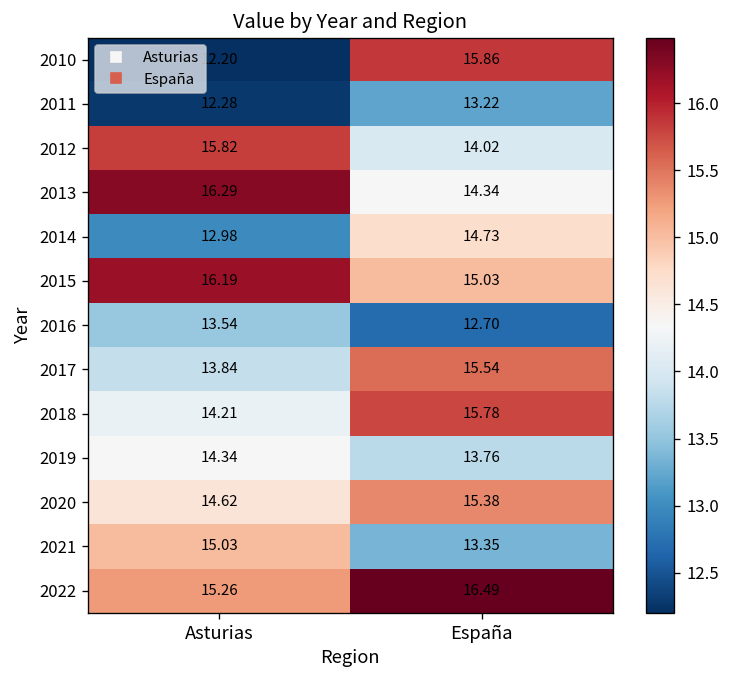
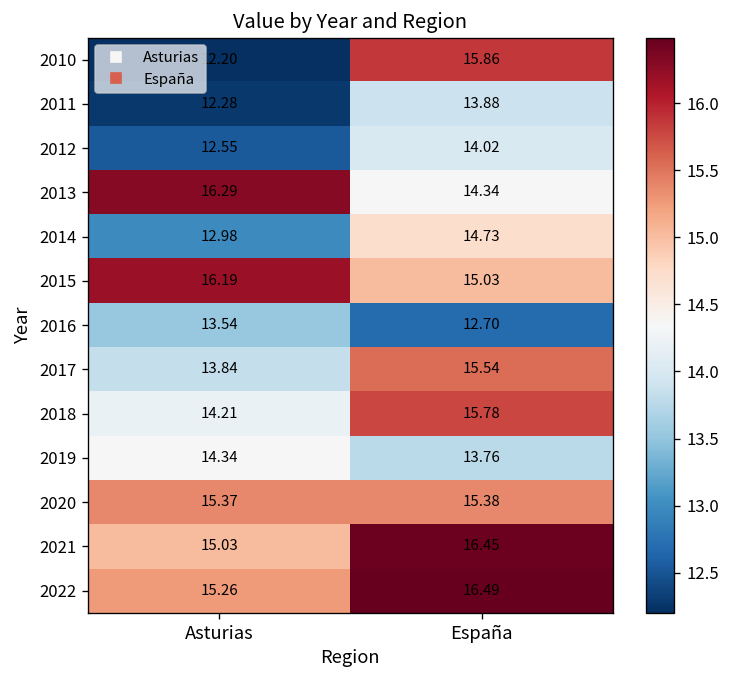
  {
    "2010": {
      "España": 15.86
    },
    "2011": {
      "Asturias": 12.28,
-     "España": 13.22
+     "España": 13.88
    },
    "2012": {
-     "Asturias": 15.82,
+     "Asturias": 12.55,
      "España": 14.02
    },
    "2013": {
      "Asturias": 16.29,
      "España": 14.34
    },
    "2014": {
      "Asturias": 12.98,
      "España": 14.73
    },
    "2015": {
      "Asturias": 16.19,
      "España": 15.03
    },
    "2016": {
      "Asturias": 13.54,
      "España": 12.70
    },
    "2017": {
      "Asturias": 13.84,
      "España": 15.54
    },
    "2018": {
      "Asturias": 14.21,
      "España": 15.78
    },
    "2019": {
      "Asturias": 14.34,
      "España": 13.76
    },
    "2020": {
-     "Asturias": 14.62,
+     "Asturias": 15.37,
      "España": 15.38
    },
    "2021": {
      "Asturias": 15.03,
-     "España": 13.35
+     "España": 16.45
    },
    "2022": {
      "Asturias": 15.26,
      "España": 16.49
    }
  }
